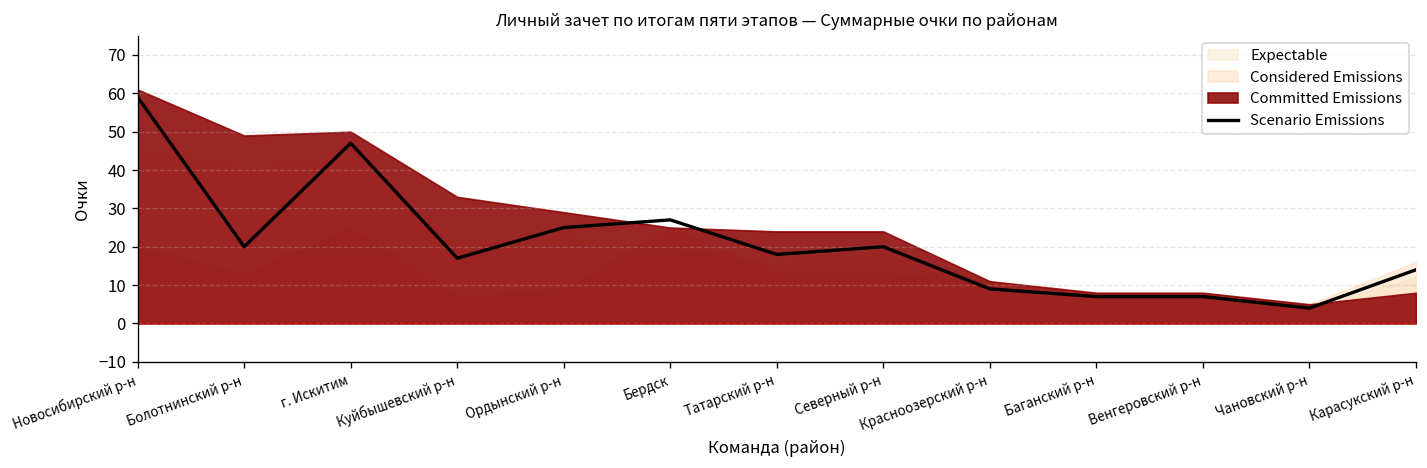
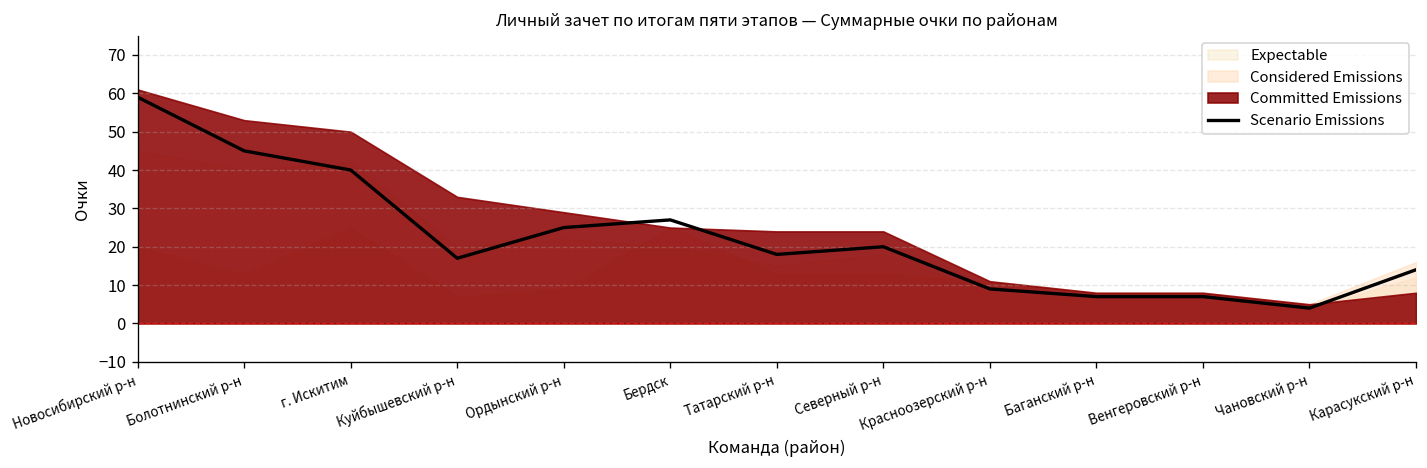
  {
    "Scenario Emissions": {
      "Новосибирский р-н": 59,
-     "Болотнинский р-н": 20,
-     "г. Искитим": 47,
+     "Болотнинский р-н": 45,
+     "г. Искитим": 40,
      "Куйбышевский р-н": 17,
      "Ордынский р-н": 25,
      "Бердск": 27,
      "Татарский р-н": 18,
      "Северный р-н": 20,
      "Красноозерский р-н": 9,
      "Баганский р-н": 7,
      "Венгеровский р-н": 7,
      "Карасукский р-н": 14
    },
    "Committed Emissions": {
      "Новосибирский р-н": 61,
-     "Болотнинский р-н": 49,
+     "Болотнинский р-н": 53,
      "г. Искитим": 50,
      "Куйбышевский р-н": 33,
      "Ордынский р-н": 29,
      "Татарский р-н": 24,
      "Северный р-н": 24,
      "Карасукский р-н": 8
    }
  }
